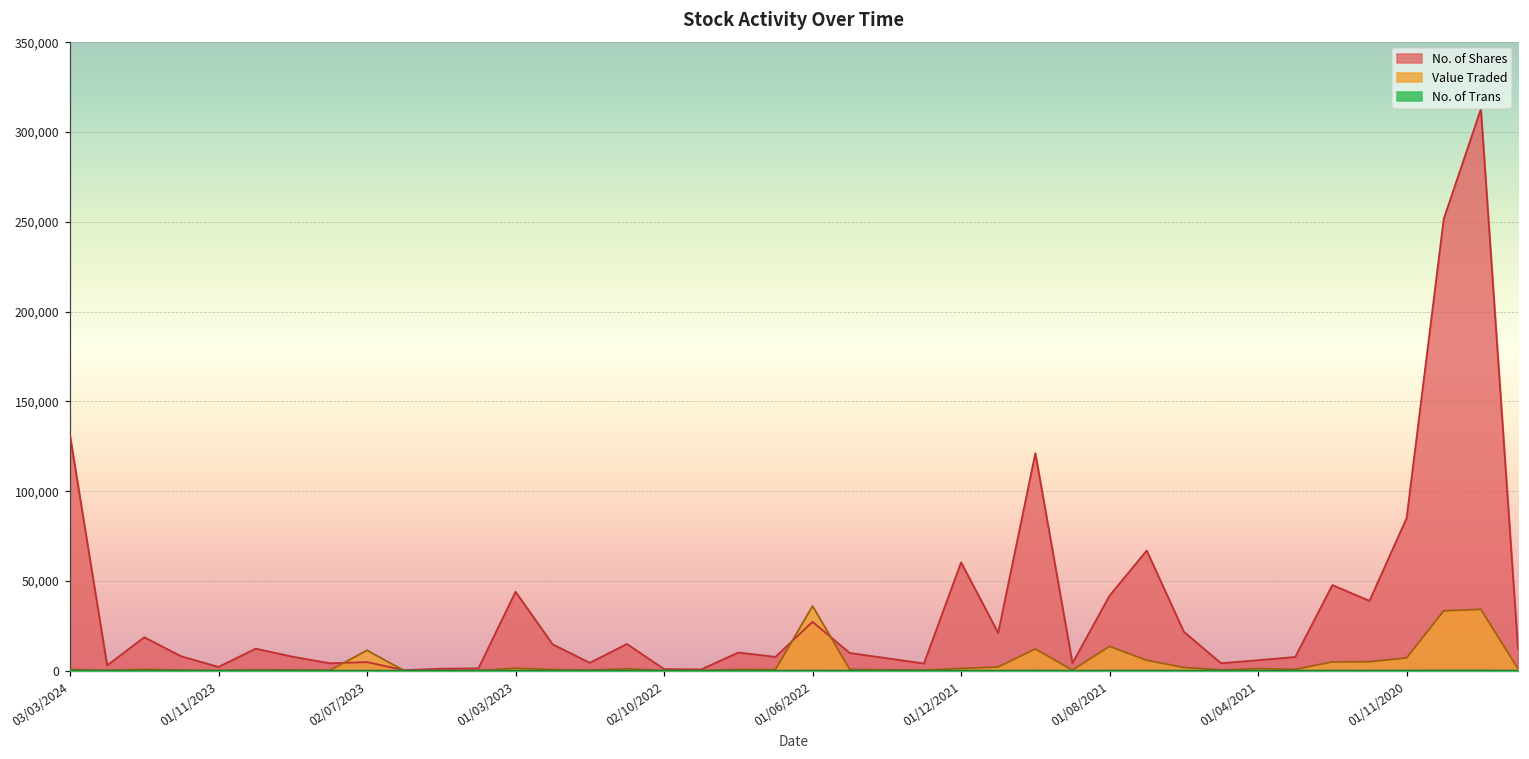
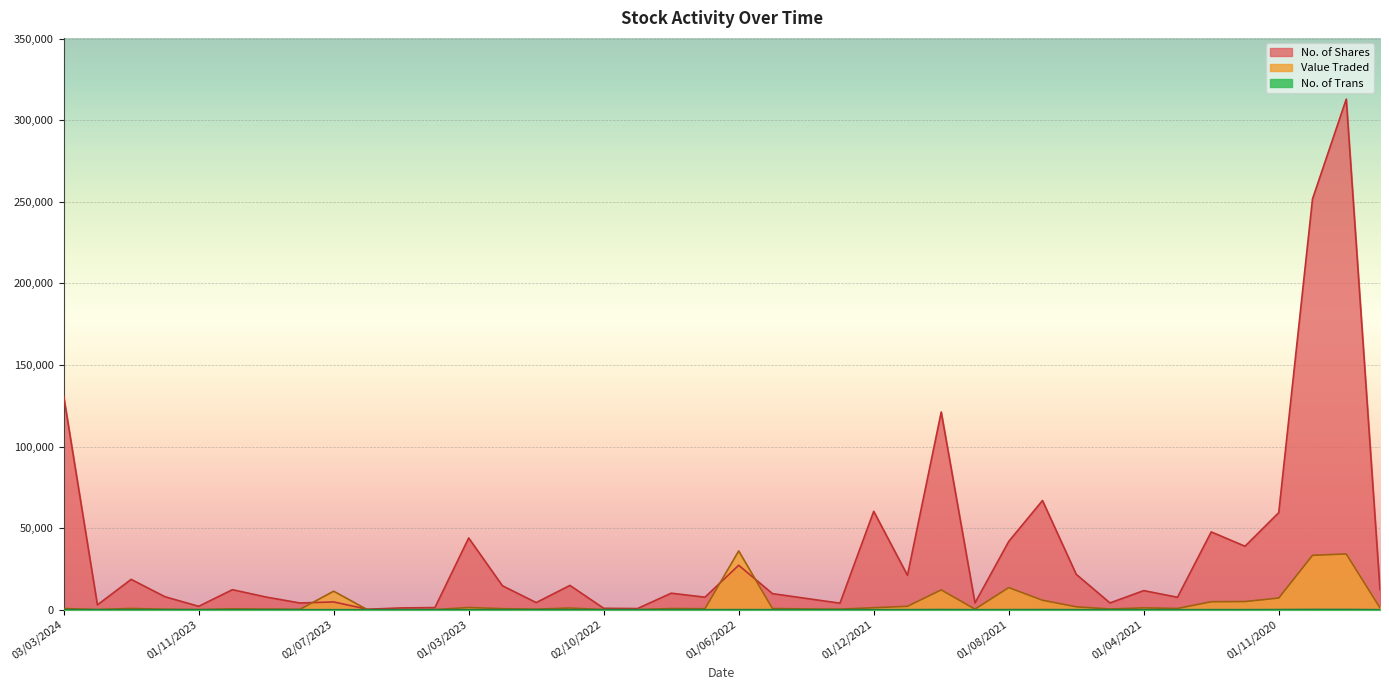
  {
    "No. of Shares": {
      "03/03/2024": "131,000",
      "01/11/2023": "2,000",
      "02/07/2023": "5,000",
      "01/03/2023": "44,000",
      "01/06/2022": "27,000",
      "01/12/2021": "60,000",
      "01/08/2021": "42,000",
-     "01/04/2021": "6,000",
-     "01/11/2020": "85,000"
+     "01/04/2021": "12,000",
+     "01/11/2020": "59,000"
    },
    "Value Traded": {
      "02/07/2023": "11,000",
      "01/06/2022": "36,000",
      "01/08/2021": "14,000",
      "01/11/2020": "7,000"
    },
    "No. of Trans": {
      "02/07/2023": "0",
      "01/06/2022": "0",
      "01/08/2021": "0",
      "01/11/2020": "0"
    }
  }
